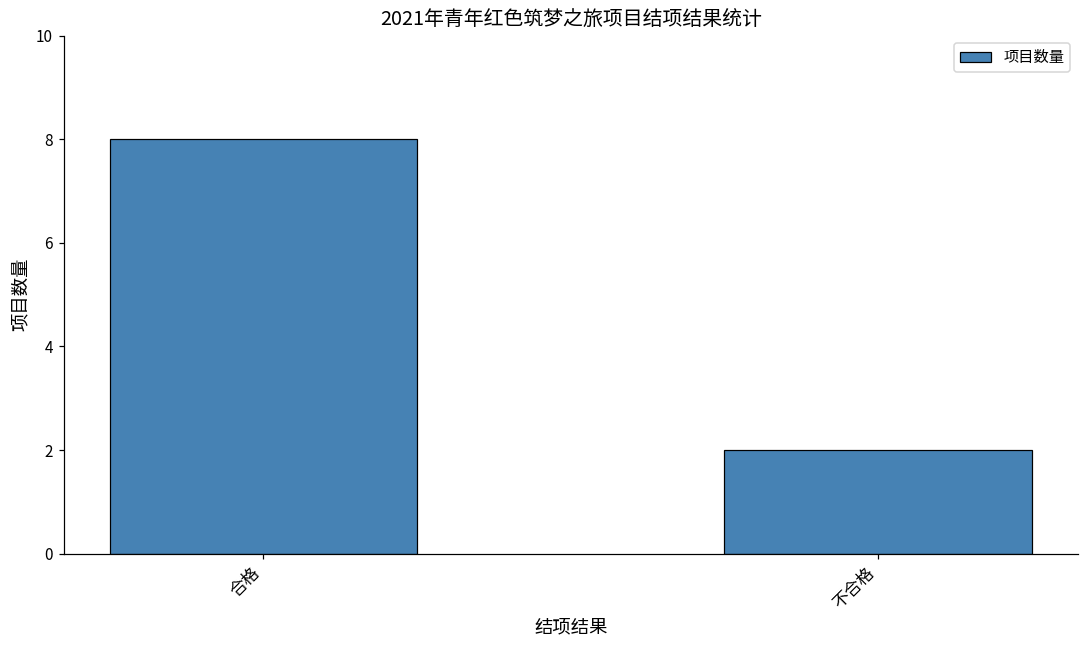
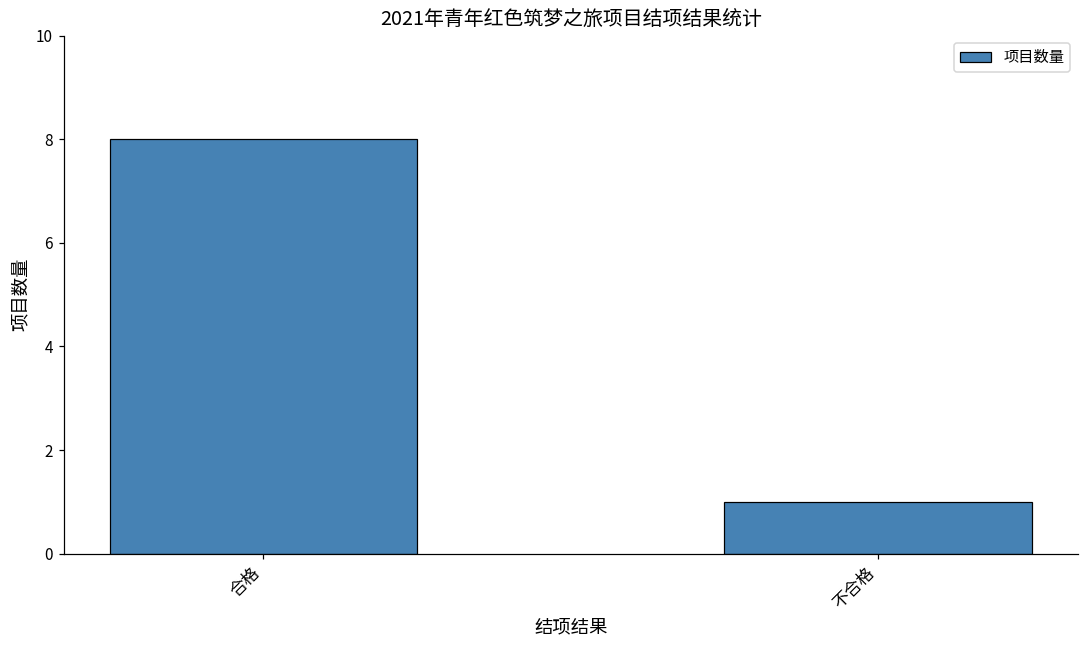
  {
    "合格": 8,
-   "不合格": 2
+   "不合格": 1
  }
